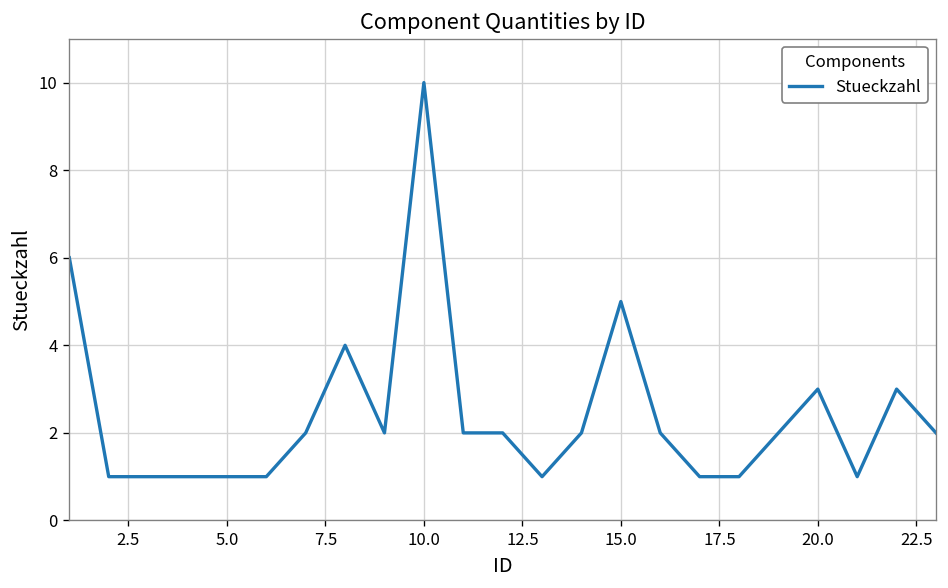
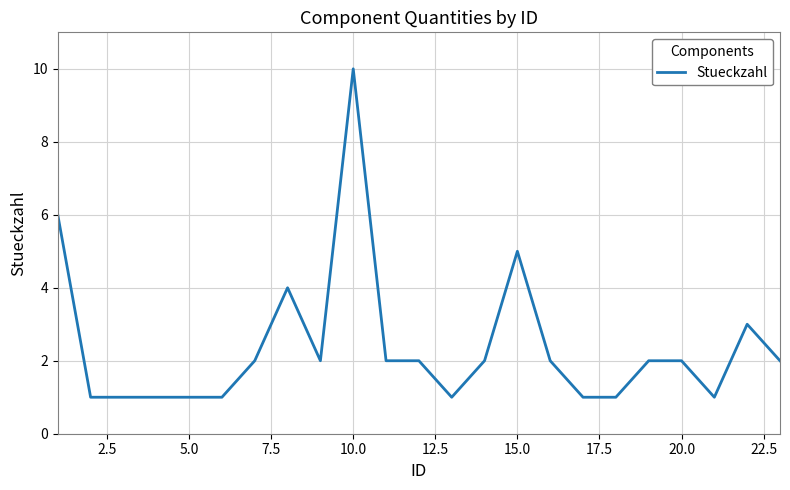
  {
    "5.0": 1,
    "10.0": 10,
    "15.0": 5,
-   "20.0": 3
+   "20.0": 2
  }
